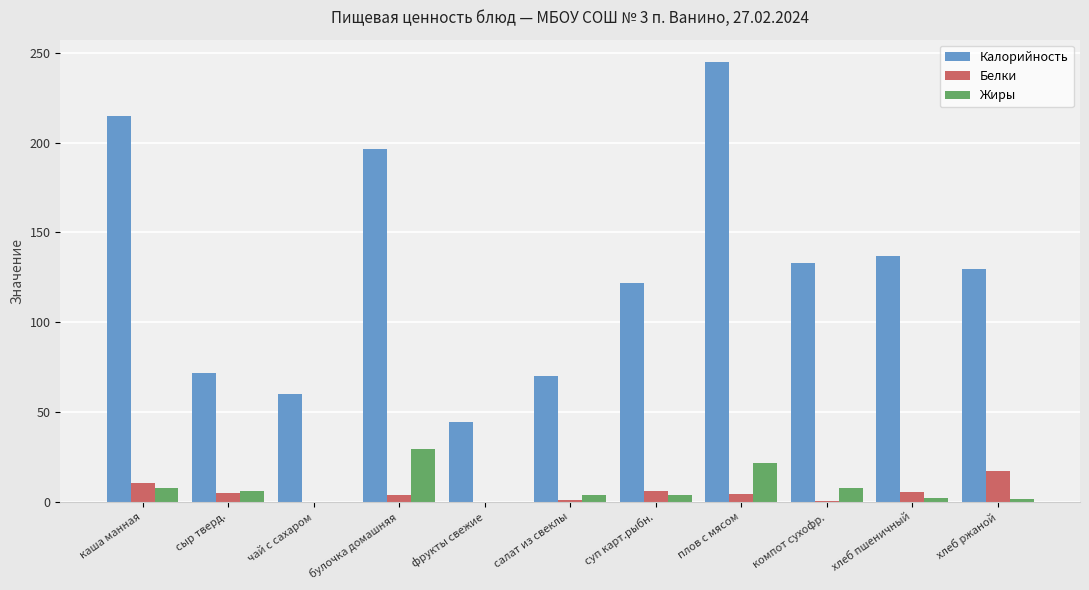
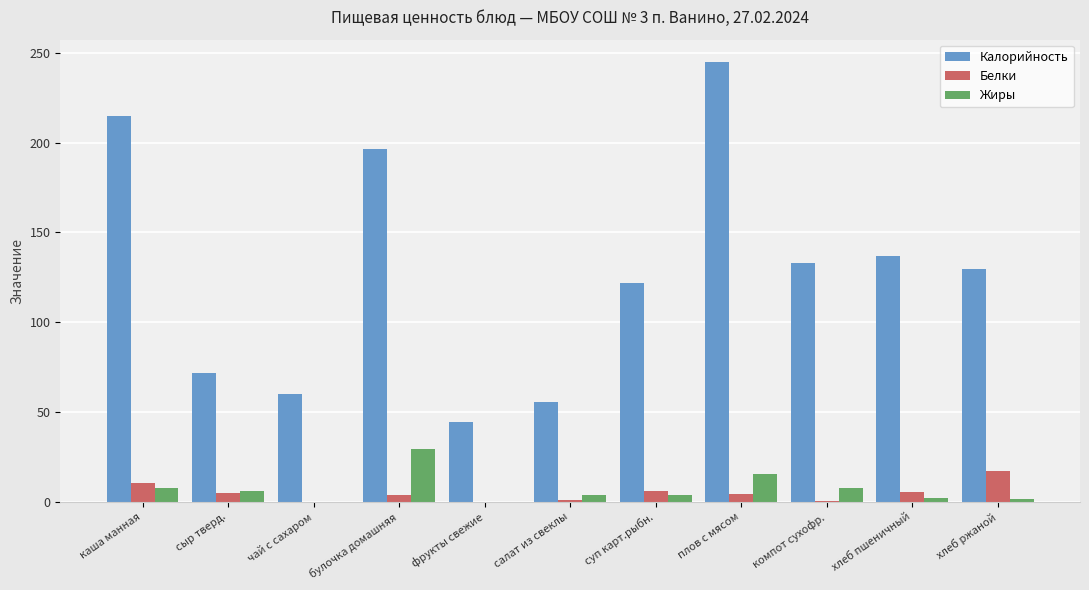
  {
    "Калорийность": {
      "каша манная": 215,
      "сыр тверд.": 72,
      "чай с сахаром": 60,
      "булочка домашняя": 196,
      "фрукты свежие": 44,
-     "салат из свеклы": 70,
+     "салат из свеклы": 56,
      "суп карт.рыбн.": 122,
      "плов с мясом": 245,
      "компот сухофр.": 133,
      "хлеб пшеничный": 137,
      "хлеб ржаной": 130
    },
    "Белки": {
      "каша манная": 10,
      "сыр тверд.": 5,
      "булочка домашняя": 4,
      "суп карт.рыбн.": 6,
      "плов с мясом": 4,
      "хлеб пшеничный": 5,
      "хлеб ржаной": 17
    },
    "Жиры": {
      "каша манная": 7,
      "сыр тверд.": 6,
      "булочка домашняя": 30,
      "салат из свеклы": 4,
      "суп карт.рыбн.": 4,
-     "плов с мясом": 21,
+     "плов с мясом": 16,
      "компот сухофр.": 8,
      "хлеб пшеничный": 2,
      "хлеб ржаной": 2
    }
  }
